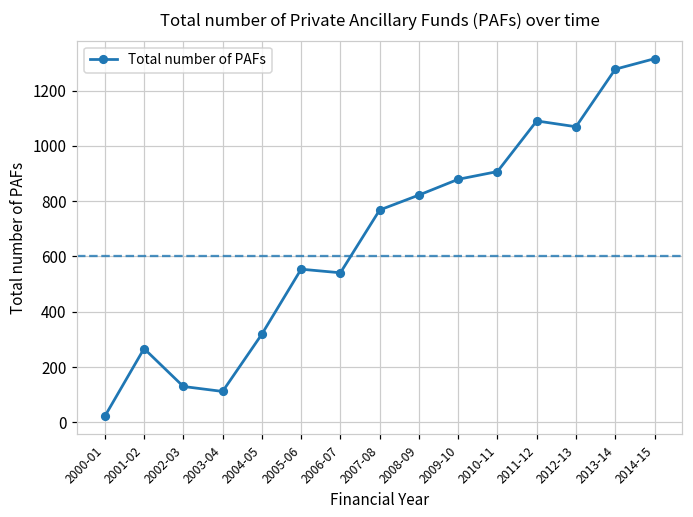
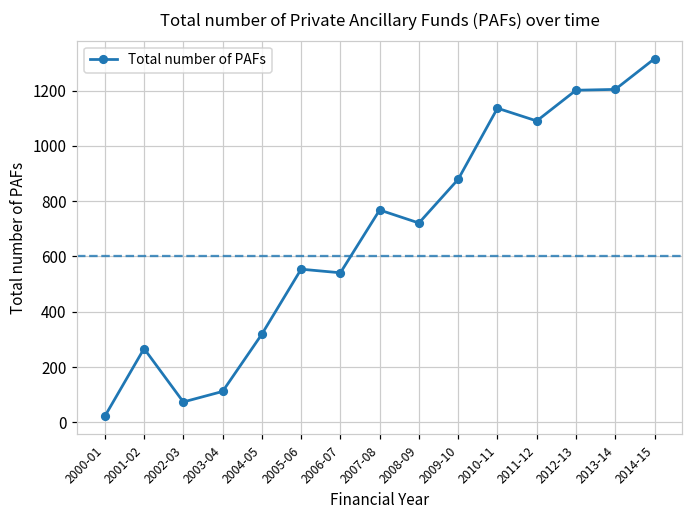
  {
    "2000-01": 20,
    "2001-02": 270,
-   "2002-03": 130,
+   "2002-03": 70,
    "2003-04": 110,
    "2004-05": 320,
    "2005-06": 550,
    "2006-07": 540,
    "2007-08": 770,
-   "2008-09": 820,
+   "2008-09": 720,
    "2009-10": 880,
-   "2010-11": 910,
+   "2010-11": 1140,
    "2011-12": 1090,
-   "2012-13": 1070,
-   "2013-14": 1280,
+   "2012-13": 1200,
+   "2013-14": 1200,
    "2014-15": 1320
  }
